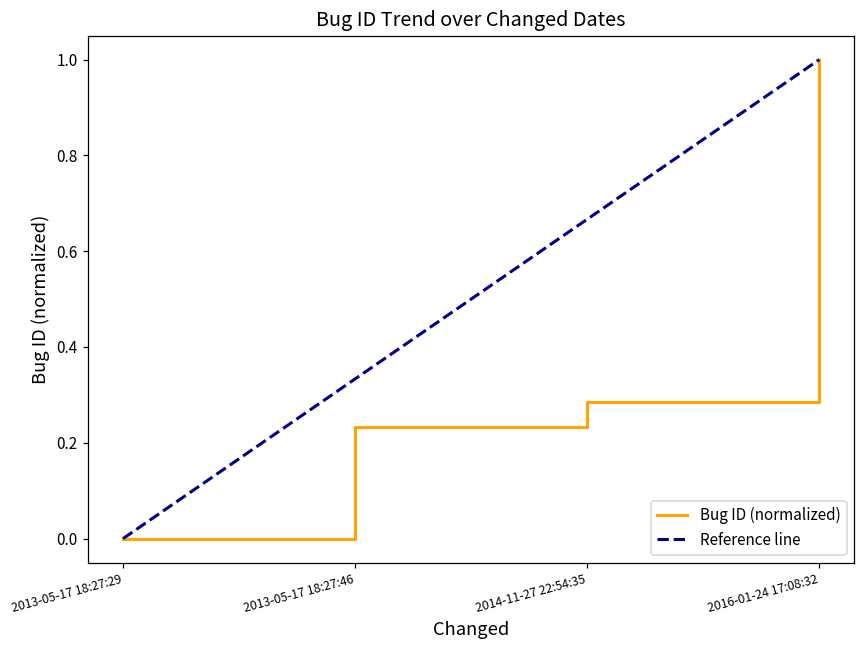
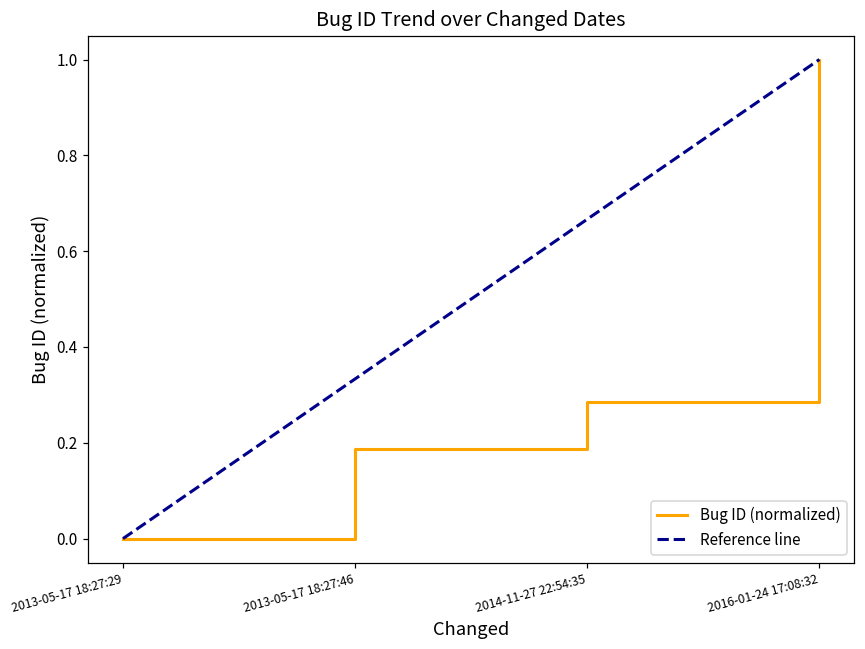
  {
    "Bug ID (normalized)": {
-     "2013-05-17 18:27:46": 0.23,
+     "2013-05-17 18:27:46": 0.19,
      "2014-11-27 22:54:35": 0.28
    },
    "Reference line": {
      "2013-05-17 18:27:46": 0.33,
      "2014-11-27 22:54:35": 0.67
    }
  }
